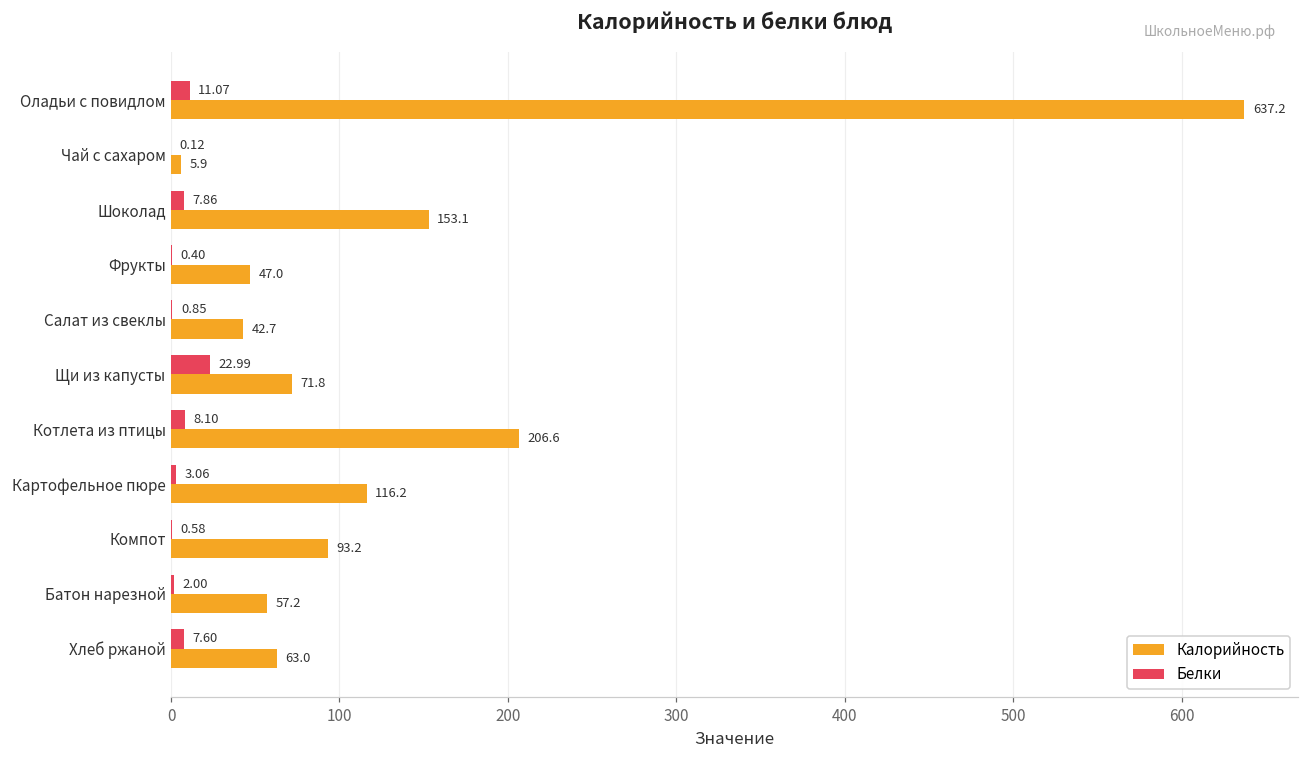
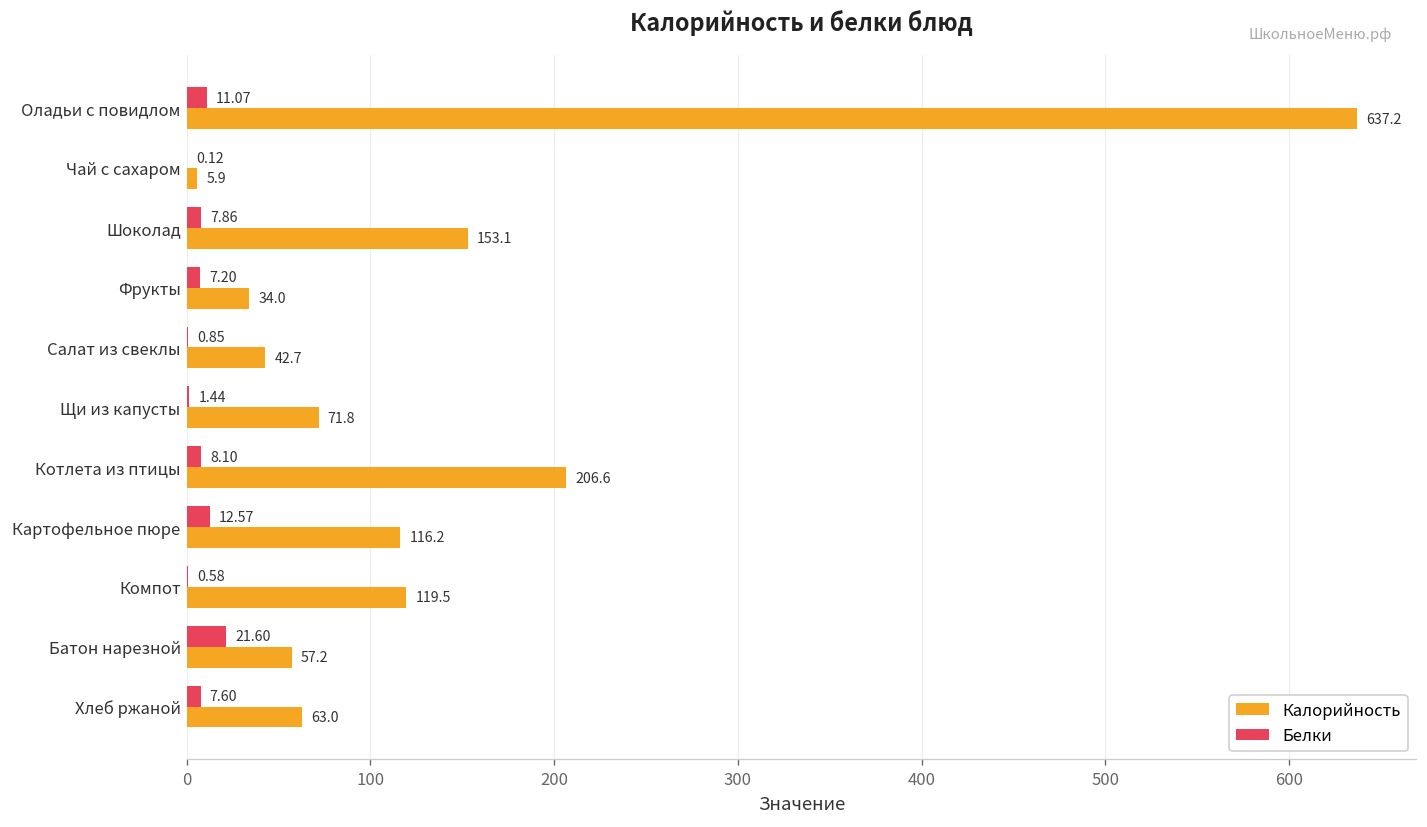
  {
    "Калорийность": {
      "Оладьи с повидлом": 637.2,
      "Чай с сахаром": 5.9,
      "Шоколад": 153.1,
-     "Фрукты": 47.0,
+     "Фрукты": 34.0,
      "Салат из свеклы": 42.7,
      "Щи из капусты": 71.8,
      "Котлета из птицы": 206.6,
      "Картофельное пюре": 116.2,
-     "Компот": 93.2,
+     "Компот": 119.5,
      "Батон нарезной": 57.2,
      "Хлеб ржаной": 63.0
    },
    "Белки": {
      "Оладьи с повидлом": 11.07,
      "Чай с сахаром": 0.12,
      "Шоколад": 7.86,
-     "Фрукты": 0.40,
+     "Фрукты": 7.20,
      "Салат из свеклы": 0.85,
-     "Щи из капусты": 22.99,
+     "Щи из капусты": 1.44,
      "Котлета из птицы": 8.10,
-     "Картофельное пюре": 3.06,
+     "Картофельное пюре": 12.57,
      "Компот": 0.58,
-     "Батон нарезной": 2.00,
+     "Батон нарезной": 21.60,
      "Хлеб ржаной": 7.60
    }
  }
